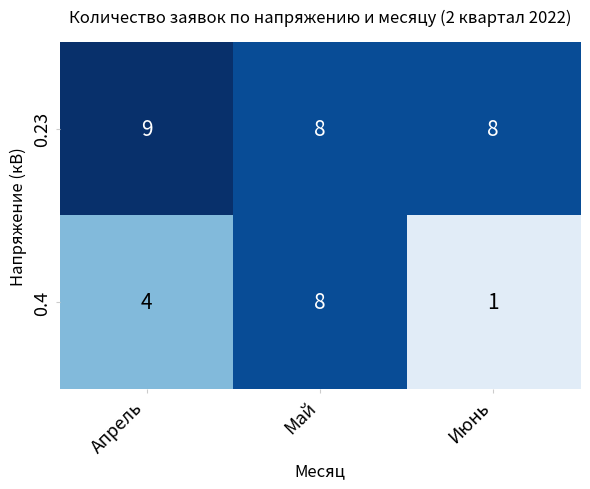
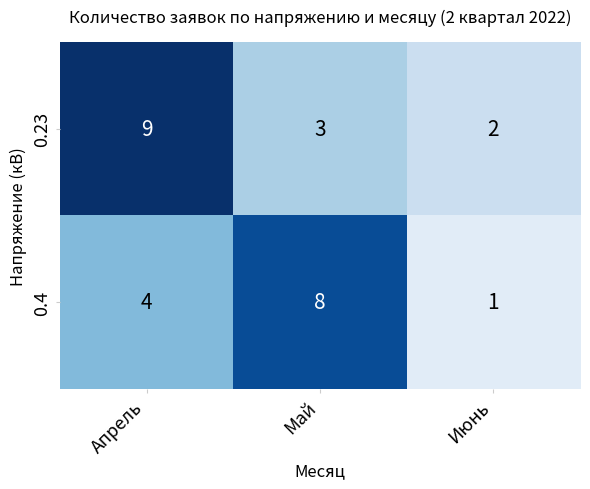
  {
    "0.23": {
      "Апрель": 9,
-     "Май": 8,
-     "Июнь": 8
+     "Май": 3,
+     "Июнь": 2
    },
    "0.4": {
      "Апрель": 4,
      "Май": 8,
      "Июнь": 1
    }
  }
